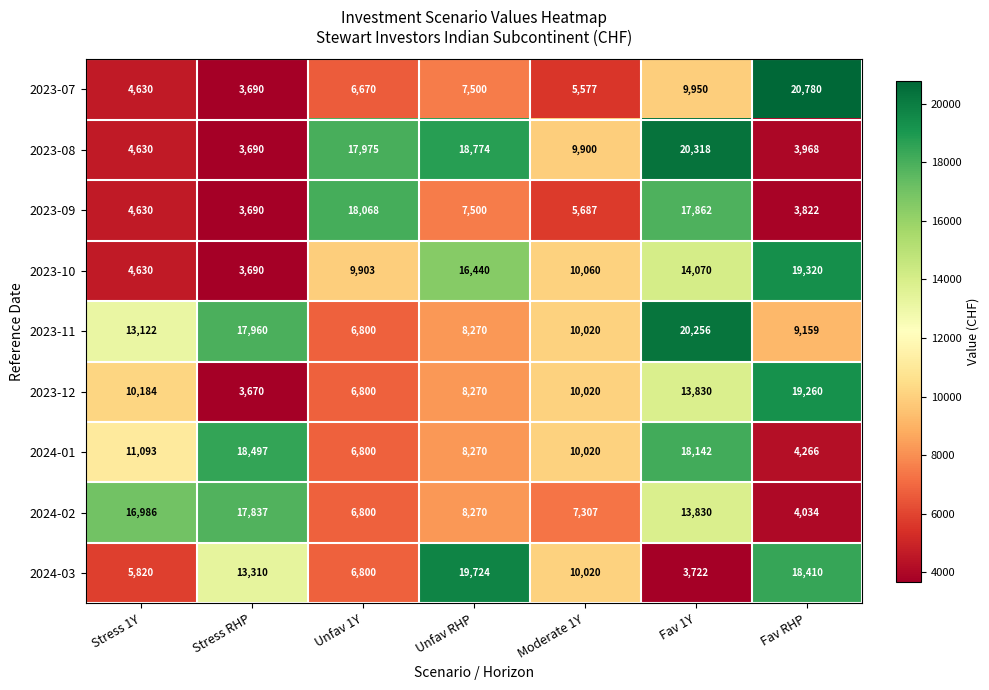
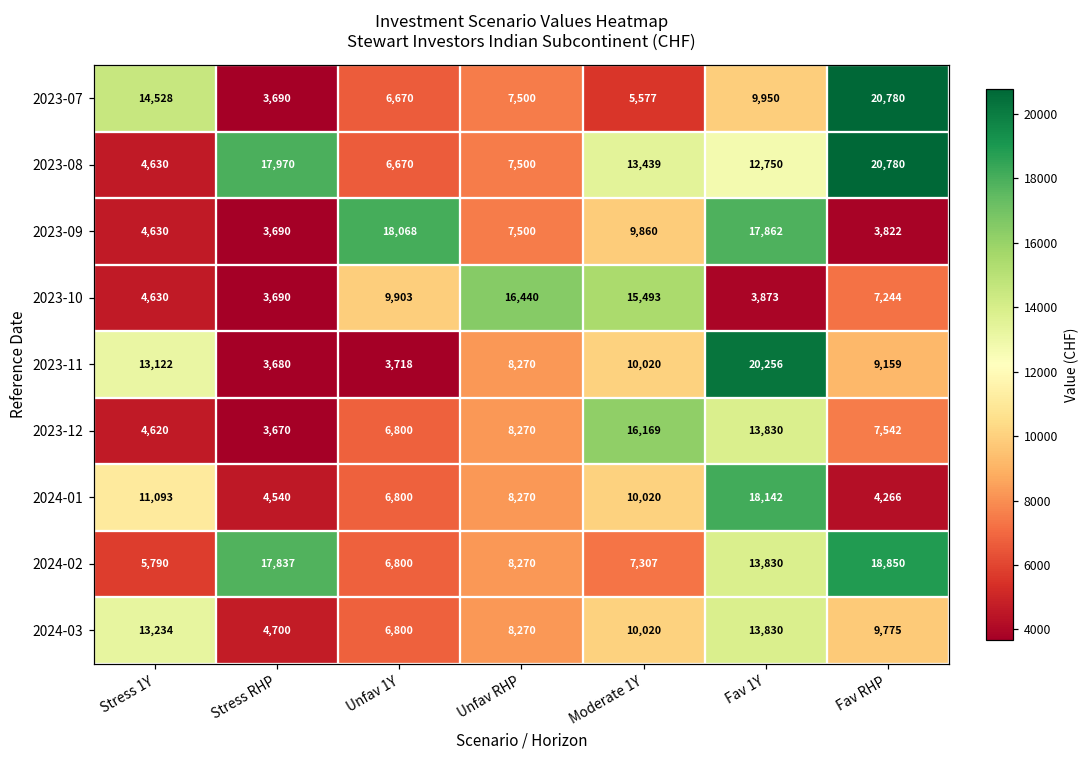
  {
    "2023-07": {
-     "Stress 1Y": "4,630",
+     "Stress 1Y": "14,528",
      "Stress RHP": "3,690",
      "Unfav 1Y": "6,670",
      "Unfav RHP": "7,500",
      "Moderate 1Y": "5,577",
      "Fav 1Y": "9,950",
      "Fav RHP": "20,780"
    },
    "2023-08": {
      "Stress 1Y": "4,630",
-     "Stress RHP": "3,690",
-     "Unfav 1Y": "17,975",
-     "Unfav RHP": "18,774",
-     "Moderate 1Y": "9,900",
-     "Fav 1Y": "20,318",
-     "Fav RHP": "3,968"
+     "Stress RHP": "17,970",
+     "Unfav 1Y": "6,670",
+     "Unfav RHP": "7,500",
+     "Moderate 1Y": "13,439",
+     "Fav 1Y": "12,750",
+     "Fav RHP": "20,780"
    },
    "2023-09": {
      "Stress 1Y": "4,630",
      "Stress RHP": "3,690",
      "Unfav 1Y": "18,068",
      "Unfav RHP": "7,500",
-     "Moderate 1Y": "5,687",
+     "Moderate 1Y": "9,860",
      "Fav 1Y": "17,862",
      "Fav RHP": "3,822"
    },
    "2023-10": {
      "Stress 1Y": "4,630",
      "Stress RHP": "3,690",
      "Unfav 1Y": "9,903",
      "Unfav RHP": "16,440",
-     "Moderate 1Y": "10,060",
-     "Fav 1Y": "14,070",
-     "Fav RHP": "19,320"
+     "Moderate 1Y": "15,493",
+     "Fav 1Y": "3,873",
+     "Fav RHP": "7,244"
    },
    "2023-11": {
      "Stress 1Y": "13,122",
-     "Stress RHP": "17,960",
-     "Unfav 1Y": "6,800",
+     "Stress RHP": "3,680",
+     "Unfav 1Y": "3,718",
      "Unfav RHP": "8,270",
      "Moderate 1Y": "10,020",
      "Fav 1Y": "20,256",
      "Fav RHP": "9,159"
    },
    "2023-12": {
-     "Stress 1Y": "10,184",
+     "Stress 1Y": "4,620",
      "Stress RHP": "3,670",
      "Unfav 1Y": "6,800",
      "Unfav RHP": "8,270",
-     "Moderate 1Y": "10,020",
+     "Moderate 1Y": "16,169",
      "Fav 1Y": "13,830",
-     "Fav RHP": "19,260"
+     "Fav RHP": "7,542"
    },
    "2024-01": {
      "Stress 1Y": "11,093",
-     "Stress RHP": "18,497",
+     "Stress RHP": "4,540",
      "Unfav 1Y": "6,800",
      "Unfav RHP": "8,270",
      "Moderate 1Y": "10,020",
      "Fav 1Y": "18,142",
      "Fav RHP": "4,266"
    },
    "2024-02": {
-     "Stress 1Y": "16,986",
+     "Stress 1Y": "5,790",
      "Stress RHP": "17,837",
      "Unfav 1Y": "6,800",
      "Unfav RHP": "8,270",
      "Moderate 1Y": "7,307",
      "Fav 1Y": "13,830",
-     "Fav RHP": "4,034"
+     "Fav RHP": "18,850"
    },
    "2024-03": {
-     "Stress 1Y": "5,820",
-     "Stress RHP": "13,310",
+     "Stress 1Y": "13,234",
+     "Stress RHP": "4,700",
      "Unfav 1Y": "6,800",
-     "Unfav RHP": "19,724",
+     "Unfav RHP": "8,270",
      "Moderate 1Y": "10,020",
-     "Fav 1Y": "3,722",
-     "Fav RHP": "18,410"
+     "Fav 1Y": "13,830",
+     "Fav RHP": "9,775"
    }
  }
